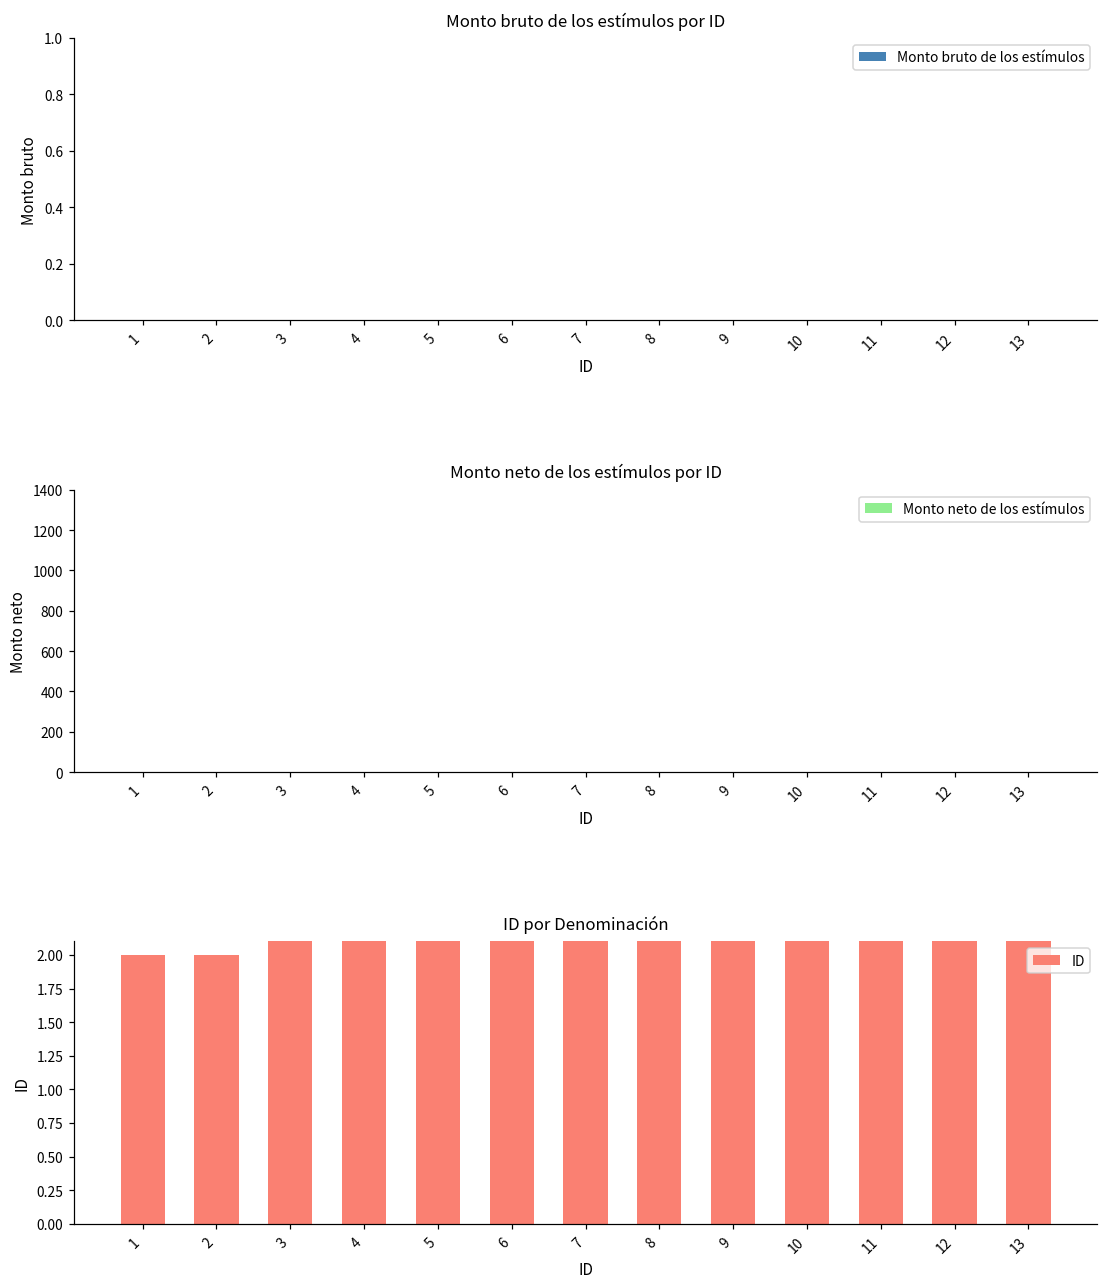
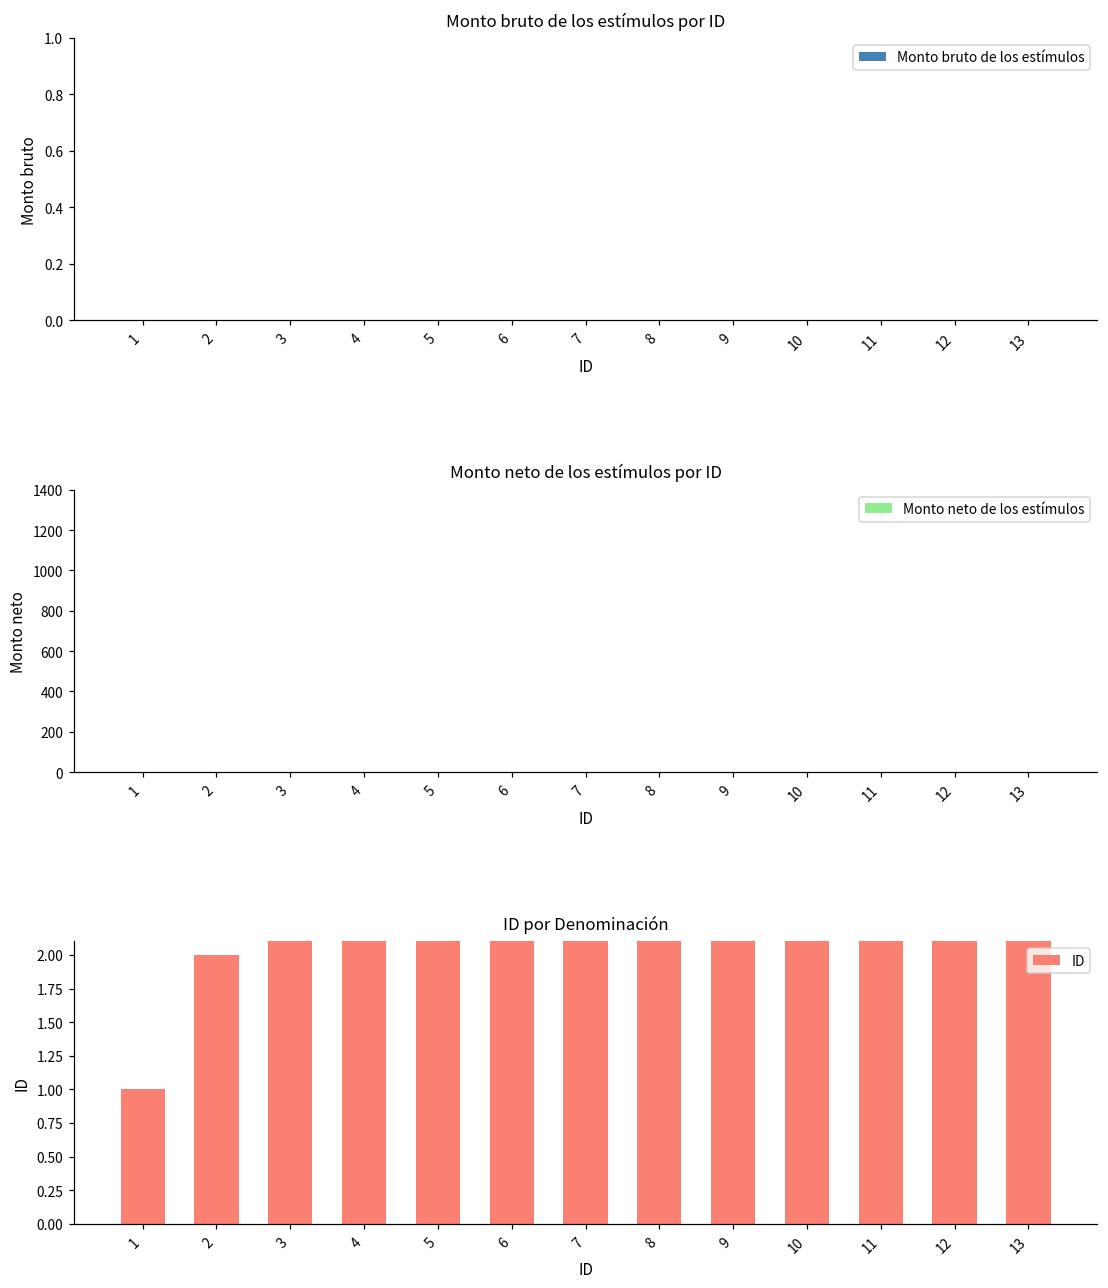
  {
    "Monto bruto de los estímulos por ID": {
      "1": 0.00,
      "2": 0.00,
      "3": 0.00,
      "4": 0.00,
      "5": 0.00,
      "6": 0.00,
      "7": 0.00,
      "8": 0.00,
      "9": 0.00,
      "10": 0.00,
      "11": 0.00,
      "12": 0.00,
      "13": 0.00
    },
    "Monto neto de los estímulos por ID": {
      "1": 0,
      "2": 0,
      "3": 0,
      "4": 0,
      "5": 0,
      "6": 0,
      "7": 0,
      "8": 0,
      "9": 0,
      "10": 0,
      "11": 0,
      "12": 0,
      "13": 0
    },
    "ID por Denominación": {
-     "1": 2,
+     "1": 1,
      "2": 2
    }
  }
